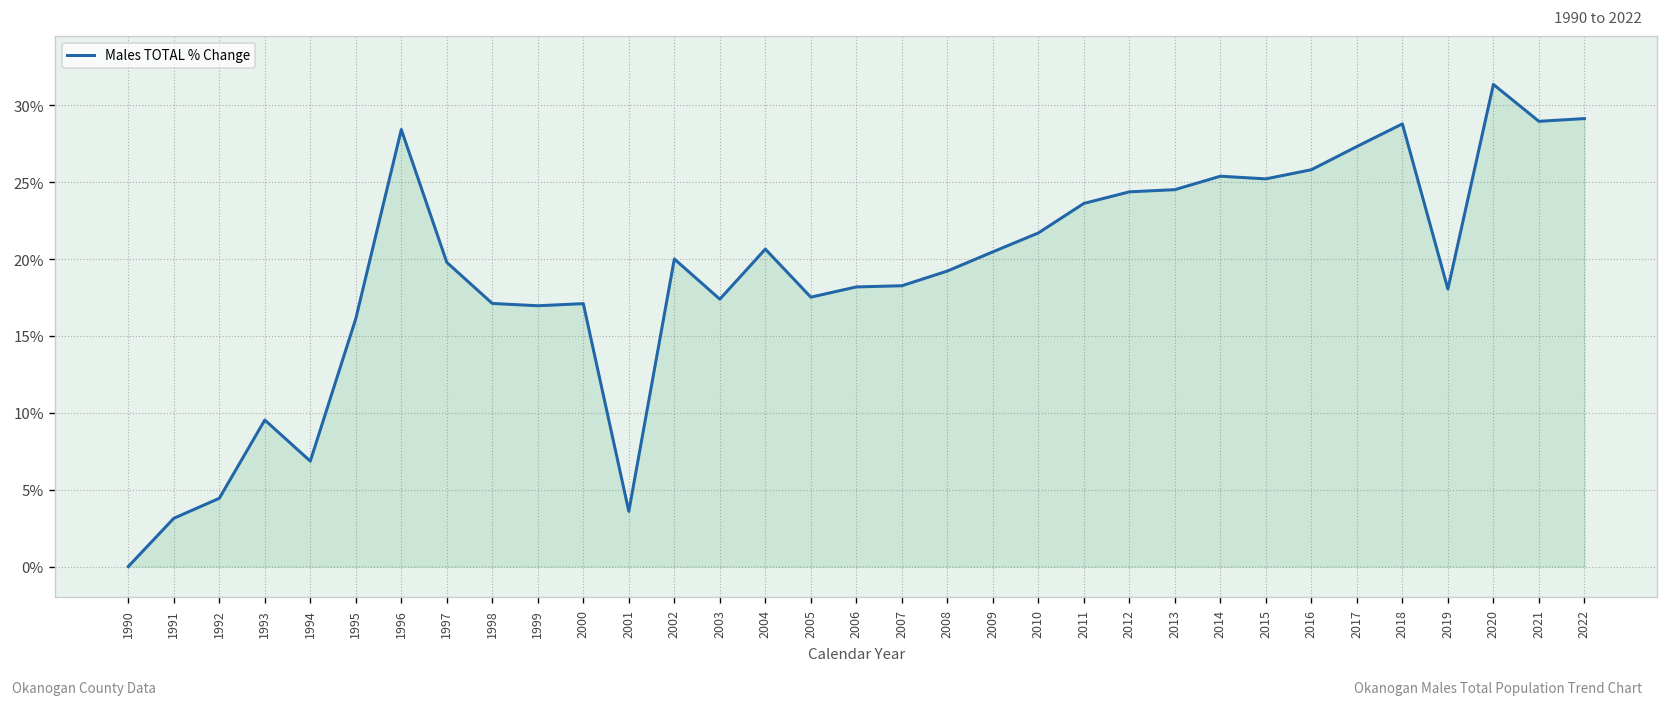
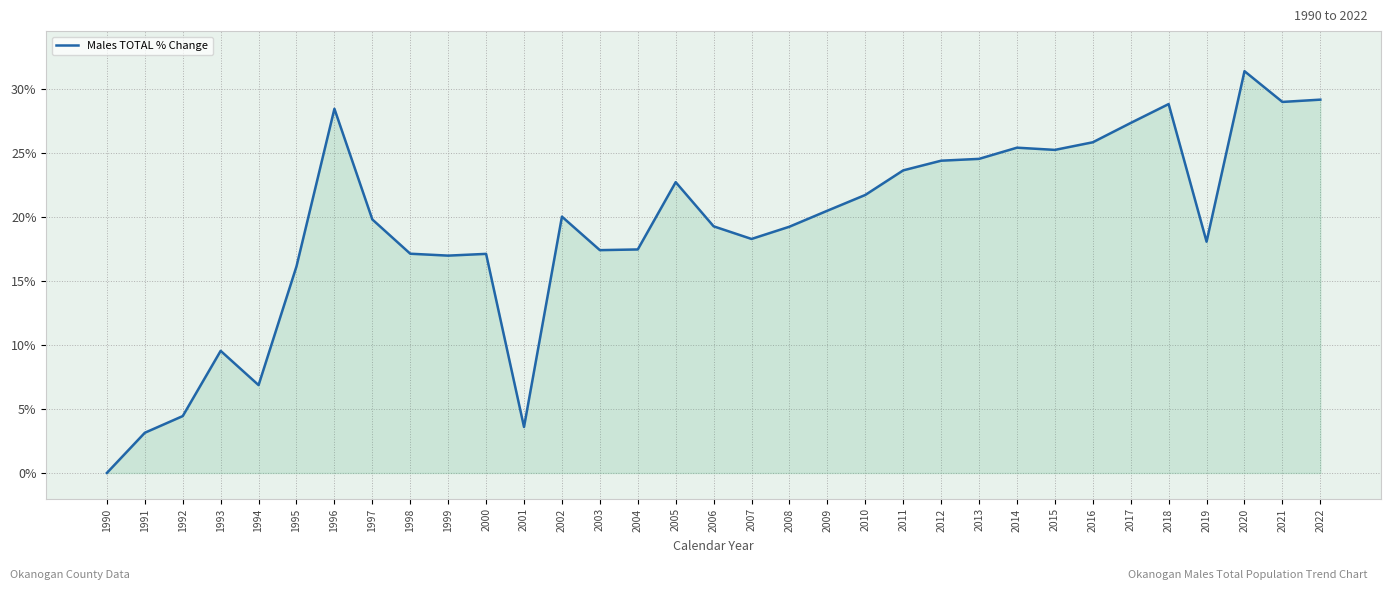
  {
    "1990": "0.0%",
    "1991": "3.1%",
    "1992": "4.4%",
    "1993": "9.5%",
    "1994": "6.9%",
    "1995": "16.1%",
    "1996": "28.4%",
    "1997": "19.8%",
    "1998": "17.1%",
    "1999": "17.0%",
    "2000": "17.1%",
    "2001": "3.6%",
    "2002": "20.0%",
    "2003": "17.4%",
-   "2004": "20.7%",
-   "2005": "17.5%",
-   "2006": "18.2%",
+   "2004": "17.4%",
+   "2005": "22.7%",
+   "2006": "19.3%",
    "2007": "18.3%",
    "2008": "19.2%",
    "2009": "20.5%",
    "2010": "21.7%",
    "2011": "23.6%",
    "2012": "24.4%",
    "2013": "24.5%",
    "2014": "25.4%",
    "2015": "25.2%",
    "2016": "25.8%",
    "2017": "27.3%",
    "2018": "28.8%",
    "2019": "18.1%",
    "2020": "31.4%",
    "2021": "29.0%",
    "2022": "29.1%"
  }
